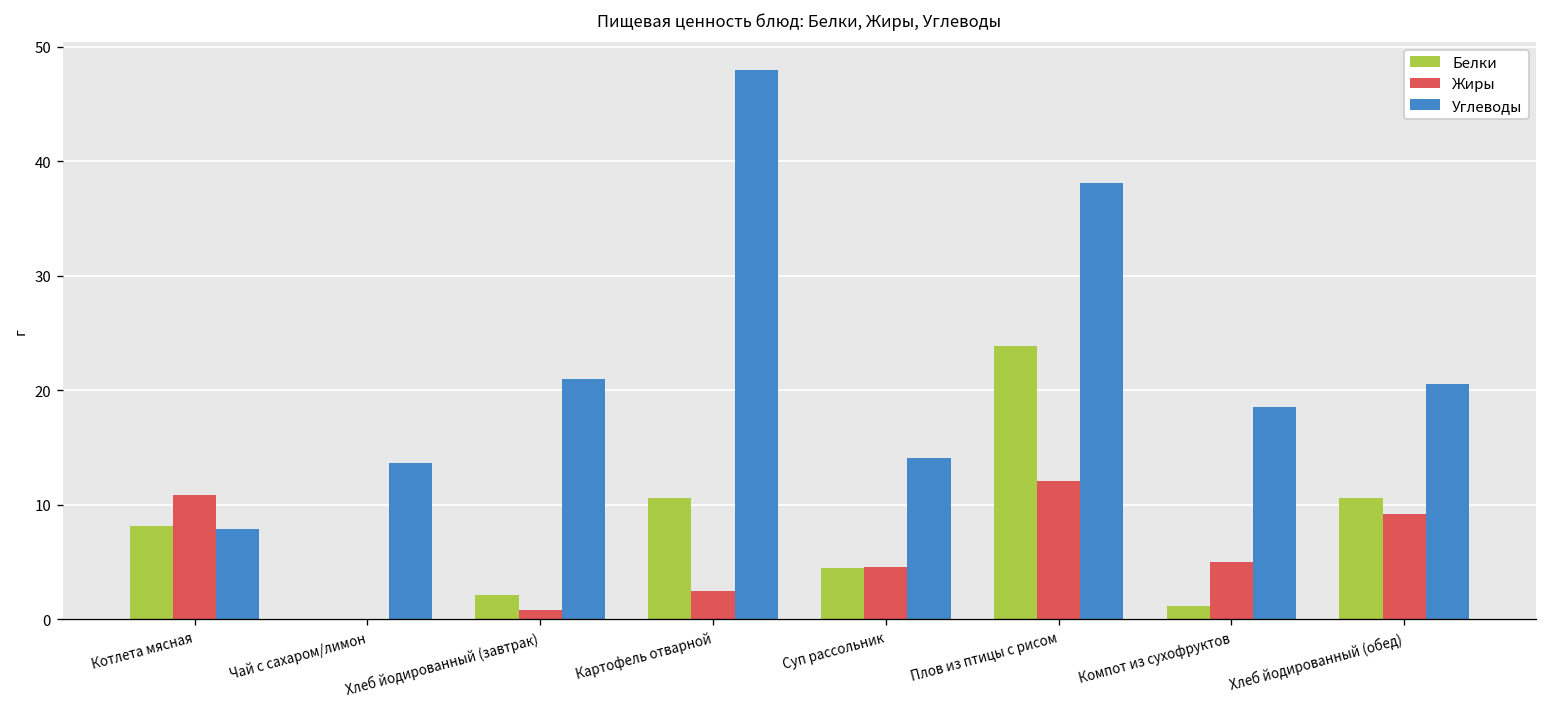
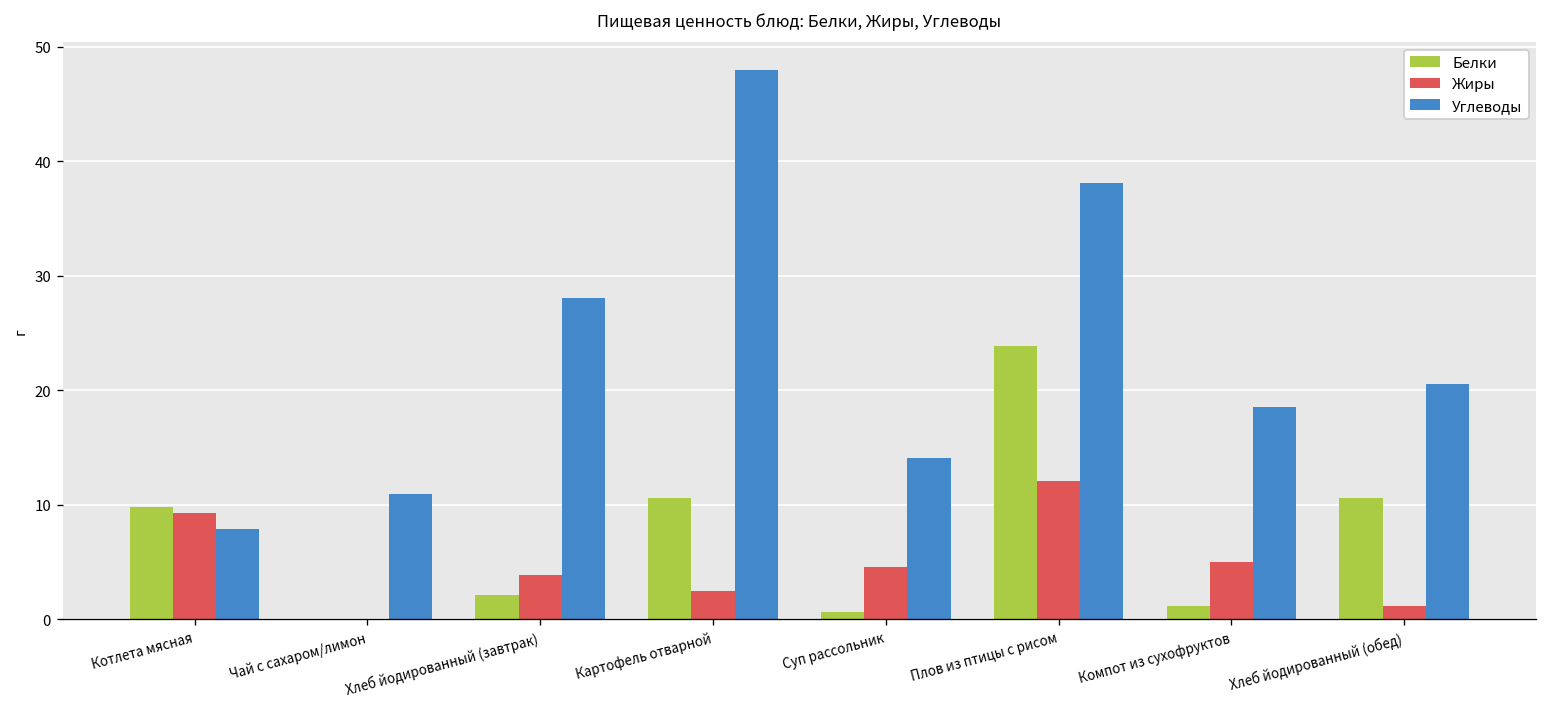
  {
    "Белки": {
-     "Котлета мясная": 8,
+     "Котлета мясная": 10,
      "Чай с сахаром/лимон": 0,
      "Хлеб йодированный (завтрак)": 2,
      "Картофель отварной": 11,
-     "Суп рассольник": 4,
+     "Суп рассольник": 1,
      "Плов из птицы с рисом": 24,
      "Компот из сухофруктов": 1,
      "Хлеб йодированный (обед)": 11
    },
    "Жиры": {
-     "Котлета мясная": 11,
+     "Котлета мясная": 9,
      "Чай с сахаром/лимон": 0,
-     "Хлеб йодированный (завтрак)": 1,
+     "Хлеб йодированный (завтрак)": 4,
      "Картофель отварной": 3,
      "Суп рассольник": 5,
      "Плов из птицы с рисом": 12,
      "Компот из сухофруктов": 5,
-     "Хлеб йодированный (обед)": 9
+     "Хлеб йодированный (обед)": 1
    },
    "Углеводы": {
      "Котлета мясная": 8,
-     "Чай с сахаром/лимон": 14,
-     "Хлеб йодированный (завтрак)": 21,
+     "Чай с сахаром/лимон": 11,
+     "Хлеб йодированный (завтрак)": 28,
      "Картофель отварной": 48,
      "Суп рассольник": 14,
      "Плов из птицы с рисом": 38,
      "Компот из сухофруктов": 19,
      "Хлеб йодированный (обед)": 21
    }
  }
